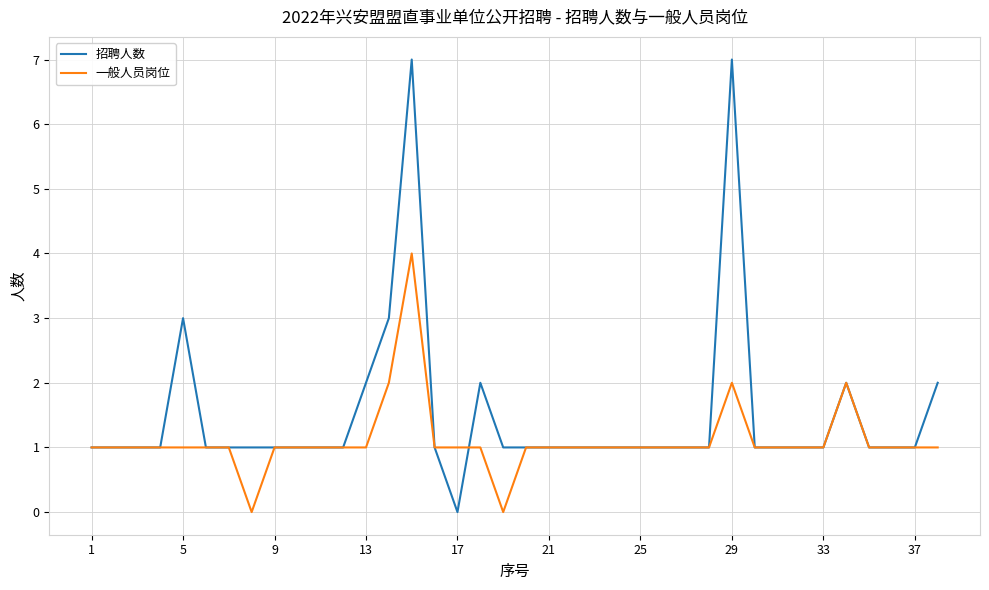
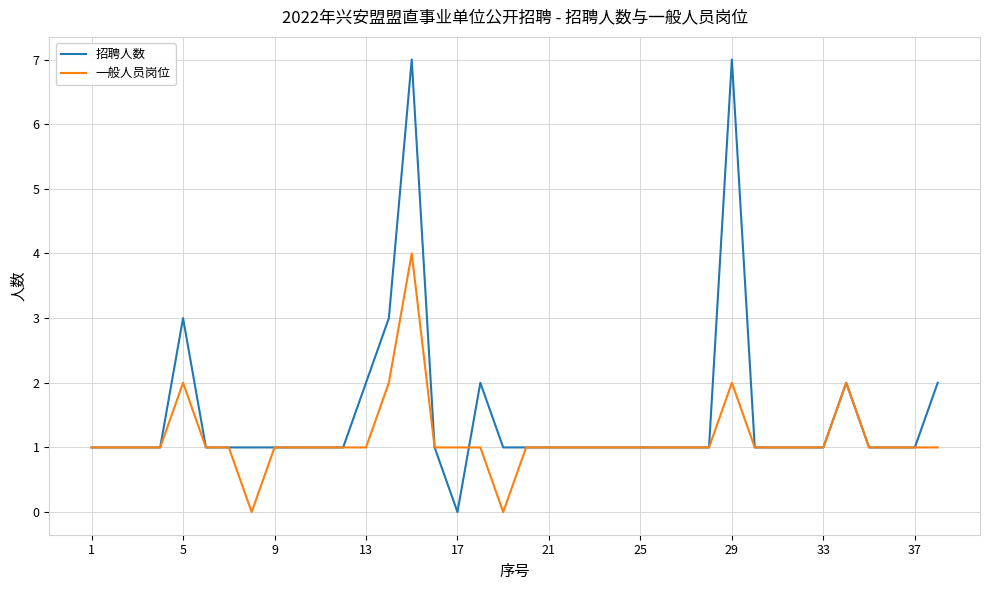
  {
    "招聘人数": {
      "5": 3,
      "13": 2,
      "17": 0,
      "29": 7
    },
    "一般人员岗位": {
-     "5": 1,
+     "5": 2,
      "13": 1,
      "17": 1,
      "29": 2
    }
  }
